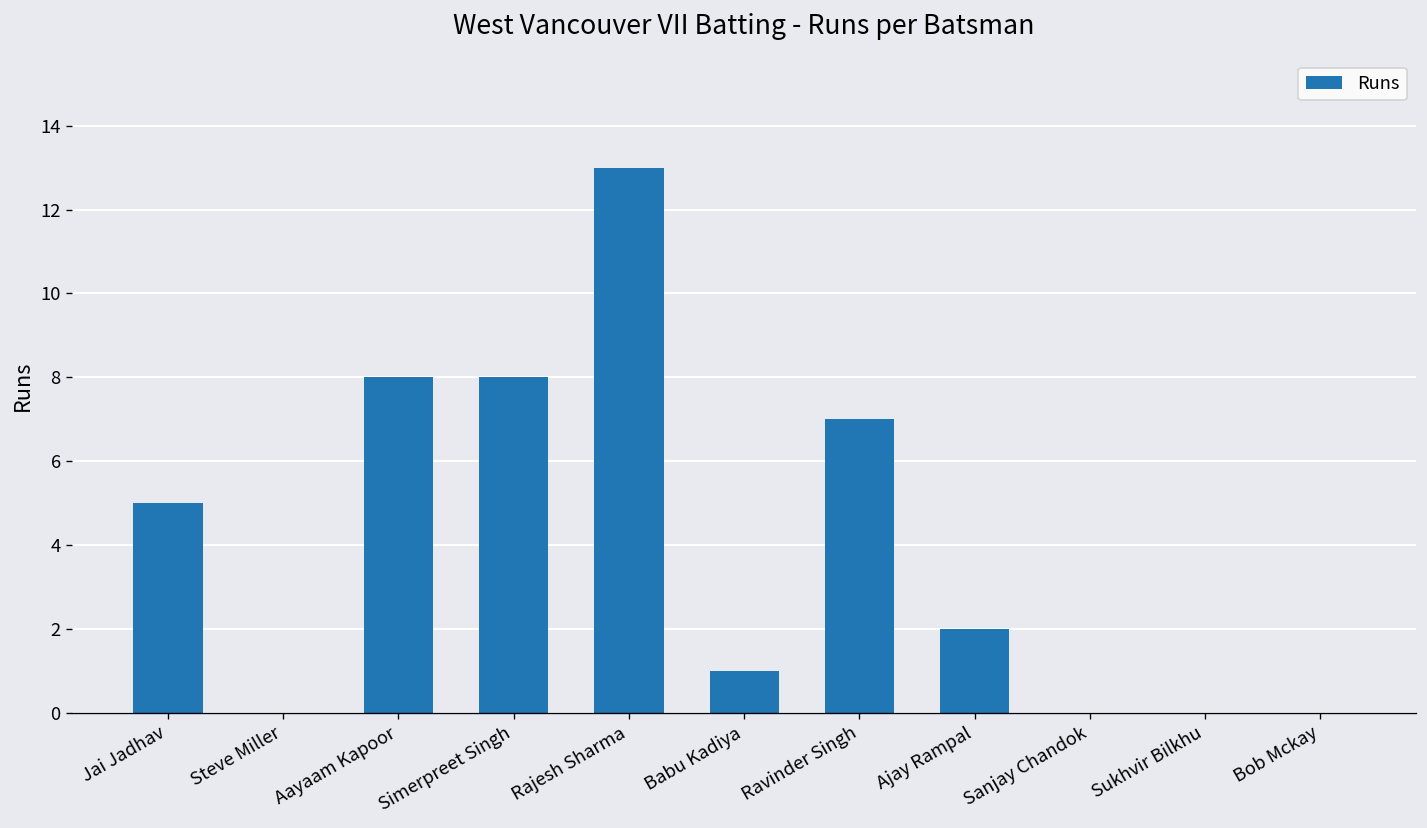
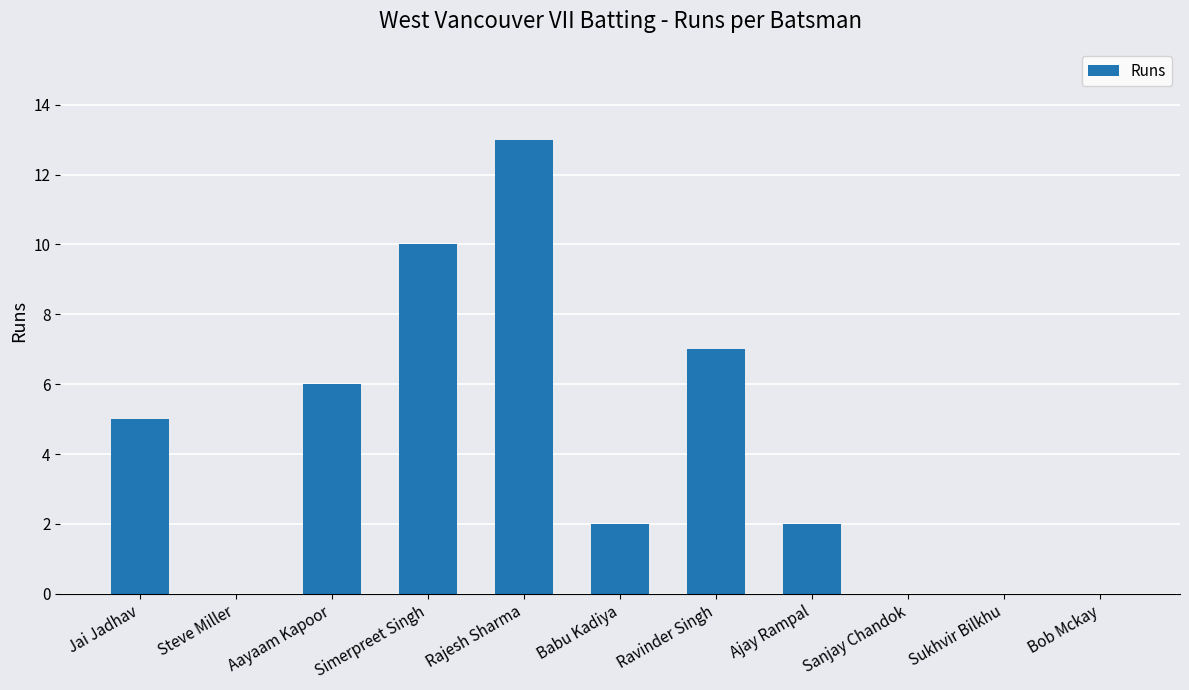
  {
    "Jai Jadhav": 5,
    "Steve Miller": 0,
-   "Aayaam Kapoor": 8,
-   "Simerpreet Singh": 8,
+   "Aayaam Kapoor": 6,
+   "Simerpreet Singh": 10,
    "Rajesh Sharma": 13,
-   "Babu Kadiya": 1,
+   "Babu Kadiya": 2,
    "Ravinder Singh": 7,
    "Ajay Rampal": 2,
    "Sanjay Chandok": 0,
    "Sukhvir Bilkhu": 0,
    "Bob Mckay": 0
  }
